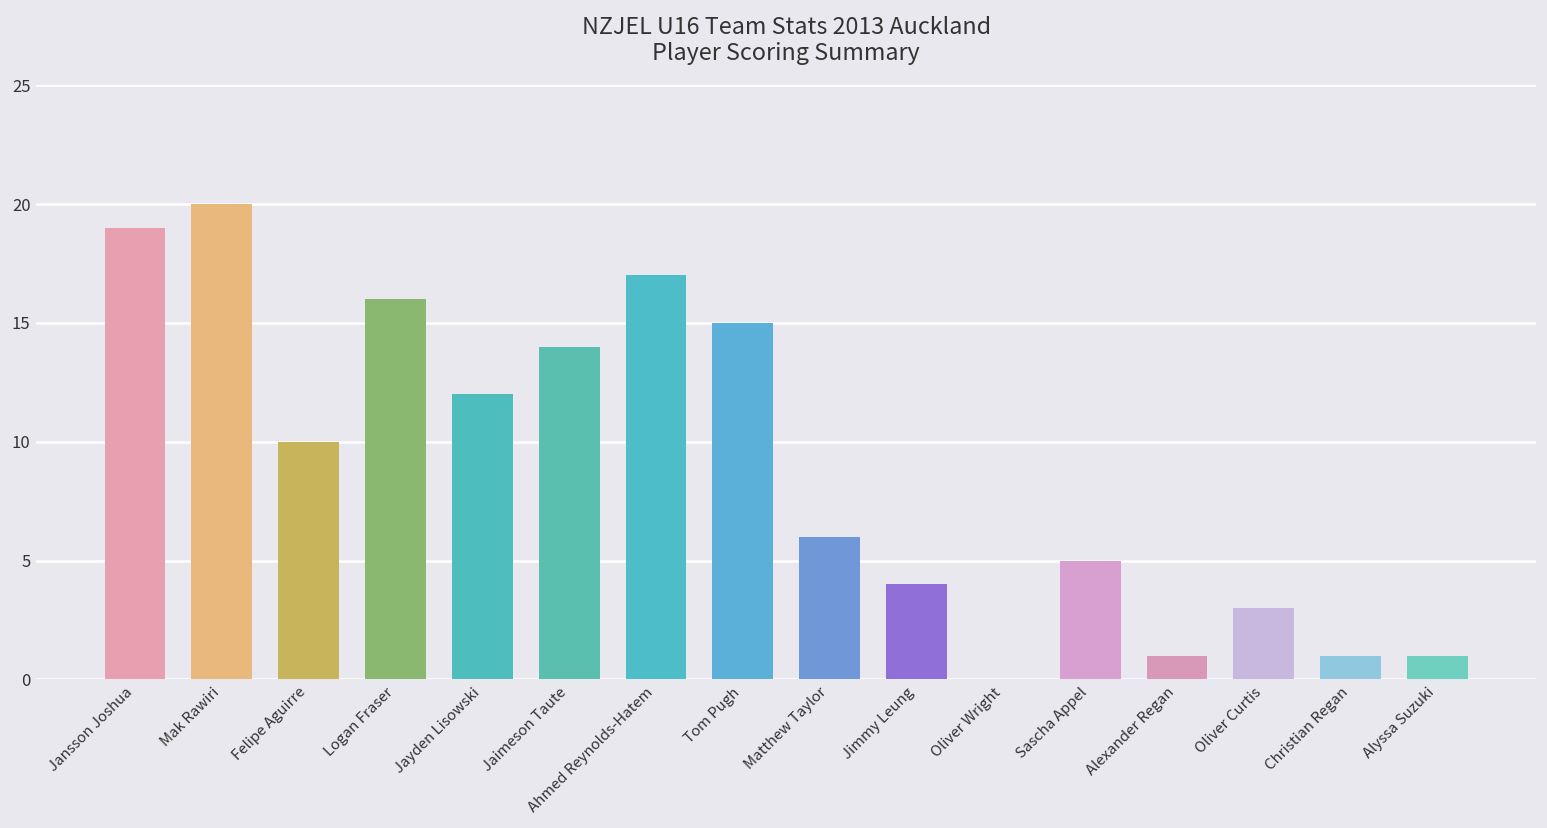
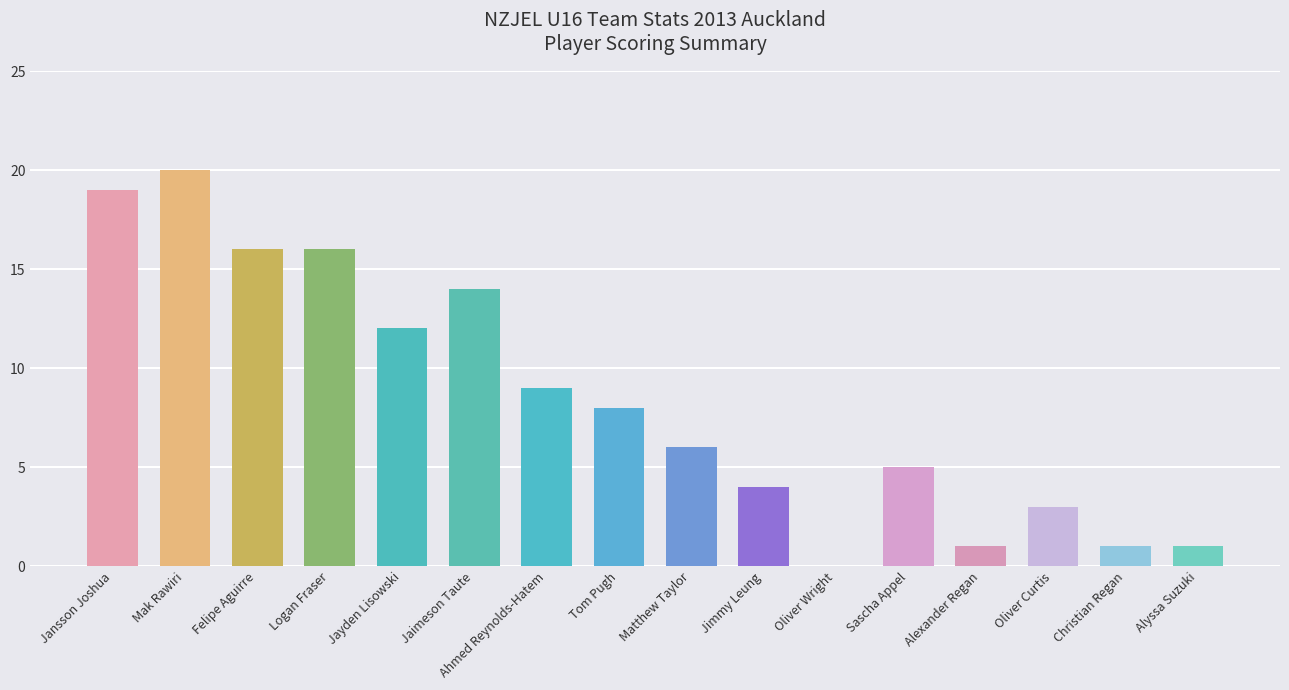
  {
    "Jansson Joshua": 19,
    "Mak Rawiri": 20,
-   "Felipe Aguirre": 10,
+   "Felipe Aguirre": 16,
    "Logan Fraser": 16,
    "Jayden Lisowski": 12,
    "Jaimeson Taute": 14,
-   "Ahmed Reynolds-Hatem": 17,
-   "Tom Pugh": 15,
+   "Ahmed Reynolds-Hatem": 9,
+   "Tom Pugh": 8,
    "Matthew Taylor": 6,
    "Jimmy Leung": 4,
    "Oliver Wright": 0,
    "Sascha Appel": 5,
    "Alexander Regan": 1,
    "Oliver Curtis": 3,
    "Christian Regan": 1,
    "Alyssa Suzuki": 1
  }
